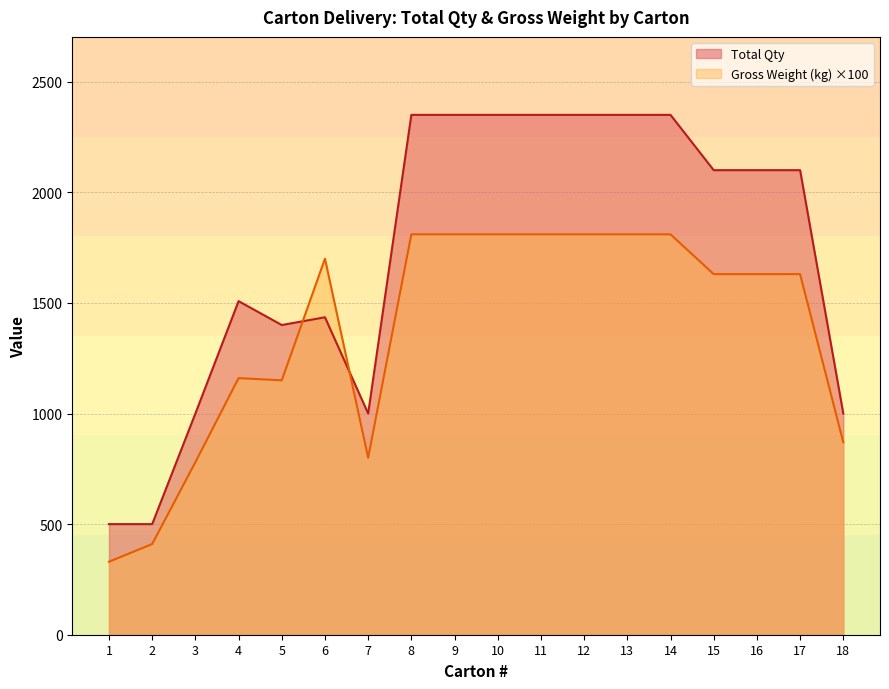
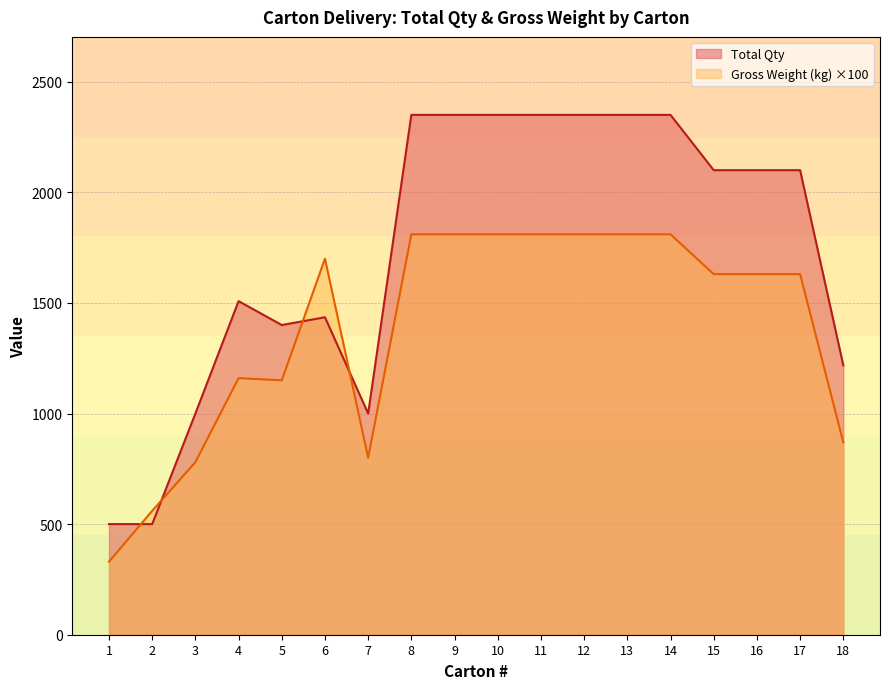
  {
    "Total Qty": {
      "1": 500,
      "2": 500,
      "3": 1000,
      "4": 1510,
      "5": 1400,
      "6": 1440,
      "7": 1000,
      "8": 2350,
      "9": 2350,
      "10": 2350,
      "11": 2350,
      "12": 2350,
      "13": 2350,
      "14": 2350,
      "15": 2100,
      "16": 2100,
      "17": 2100,
-     "18": 1000
+     "18": 1220
    },
    "Gross Weight (kg) ×100": {
      "1": 330,
-     "2": 410,
+     "2": 560,
      "3": 780,
      "4": 1160,
      "5": 1150,
      "6": 1700,
      "7": 800,
      "8": 1810,
      "9": 1810,
      "10": 1810,
      "11": 1810,
      "12": 1810,
      "13": 1810,
      "14": 1810,
      "15": 1630,
      "16": 1630,
      "17": 1630,
      "18": 870
    }
  }
